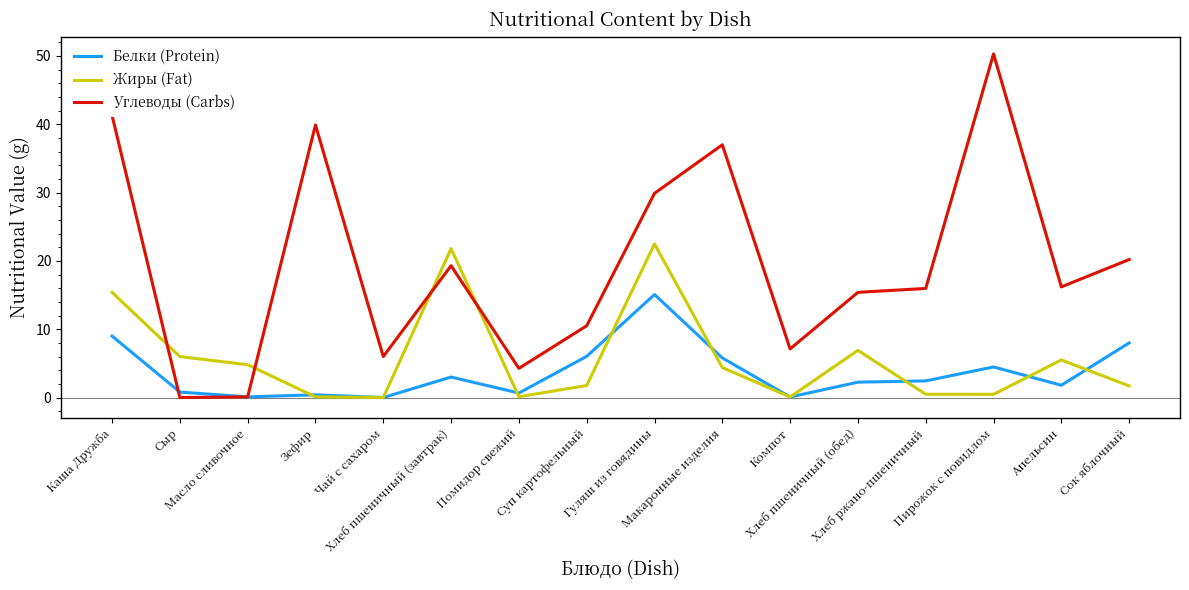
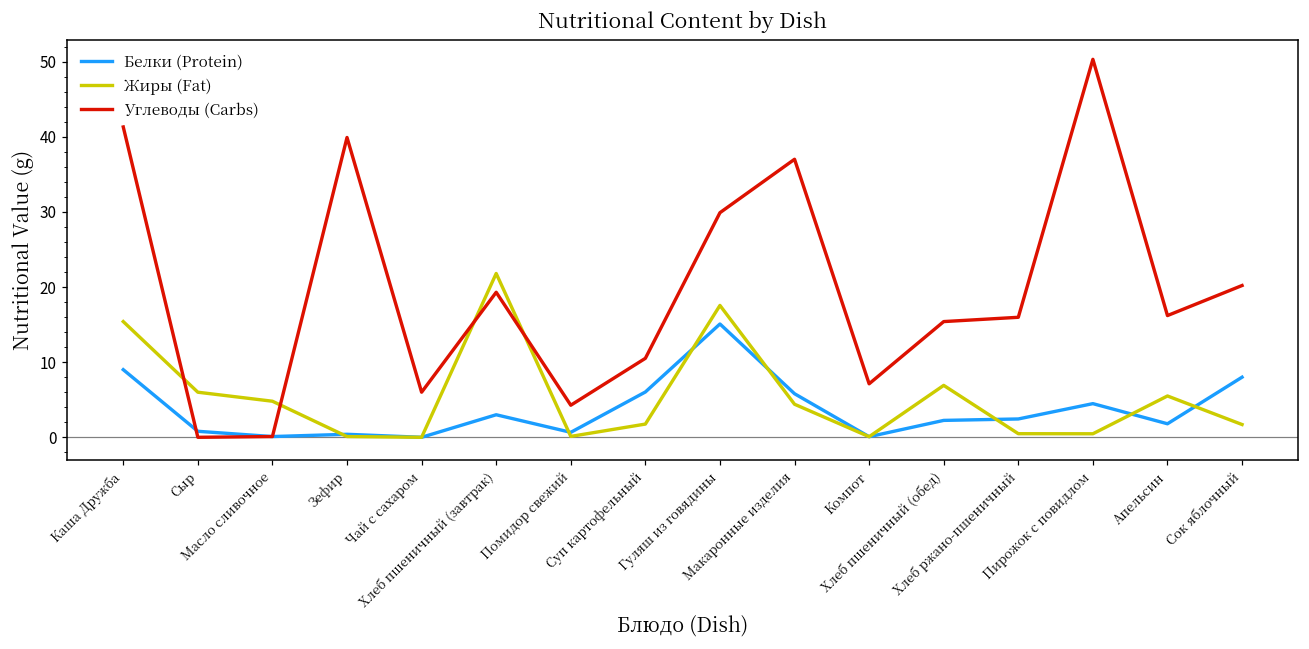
  {
    "Белки (Protein)": {
      "Каша Дружба": 9,
      "Сыр": 1,
      "Хлеб пшеничный (завтрак)": 3,
      "Помидор свежий": 1,
      "Суп картофельный": 6,
      "Гуляш из говядины": 15,
      "Макаронные изделия": 6,
      "Хлеб пшеничный (обед)": 2,
      "Хлеб ржано-пшеничный": 2,
      "Пирожок с повидлом": 4,
      "Апельсин": 2,
      "Сок яблочный": 8
    },
    "Жиры (Fat)": {
      "Каша Дружба": 15,
      "Сыр": 6,
      "Масло сливочное": 5,
      "Хлеб пшеничный (завтрак)": 22,
      "Помидор свежий": 0,
      "Суп картофельный": 2,
-     "Гуляш из говядины": 22,
+     "Гуляш из говядины": 18,
      "Макаронные изделия": 4,
      "Хлеб пшеничный (обед)": 7,
      "Хлеб ржано-пшеничный": 0,
      "Пирожок с повидлом": 0,
      "Апельсин": 6,
      "Сок яблочный": 2
    },
    "Углеводы (Carbs)": {
      "Сыр": 0,
      "Зефир": 40,
      "Чай с сахаром": 6,
      "Хлеб пшеничный (завтрак)": 19,
      "Помидор свежий": 4,
      "Суп картофельный": 11,
      "Гуляш из говядины": 30,
      "Макаронные изделия": 37,
      "Компот": 7,
      "Хлеб пшеничный (обед)": 15,
      "Хлеб ржано-пшеничный": 16,
      "Пирожок с повидлом": 50,
      "Апельсин": 16,
      "Сок яблочный": 20
    }
  }
